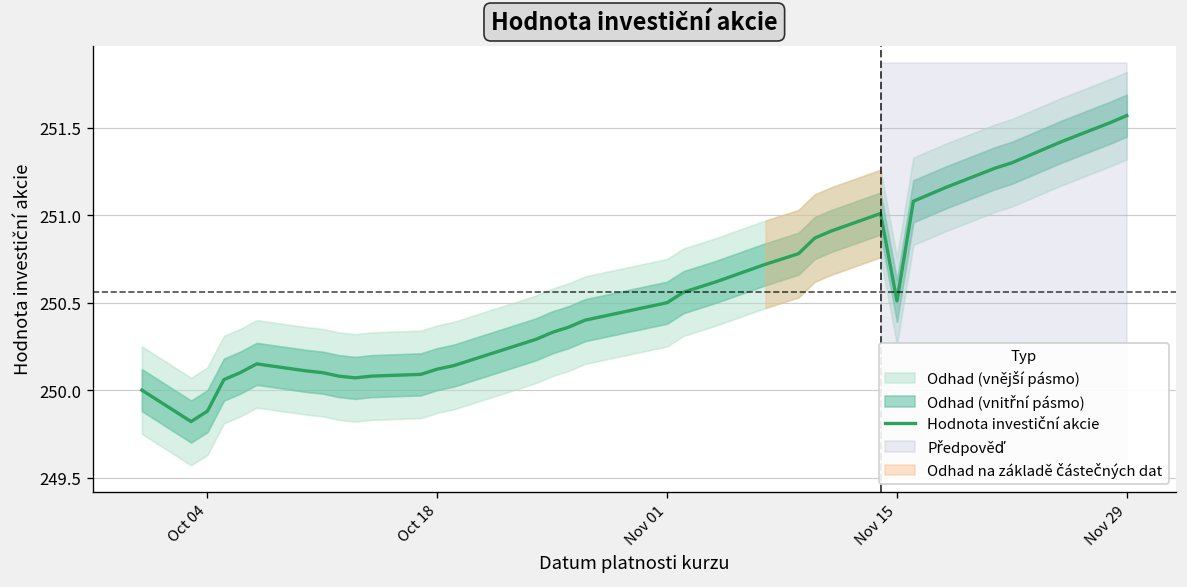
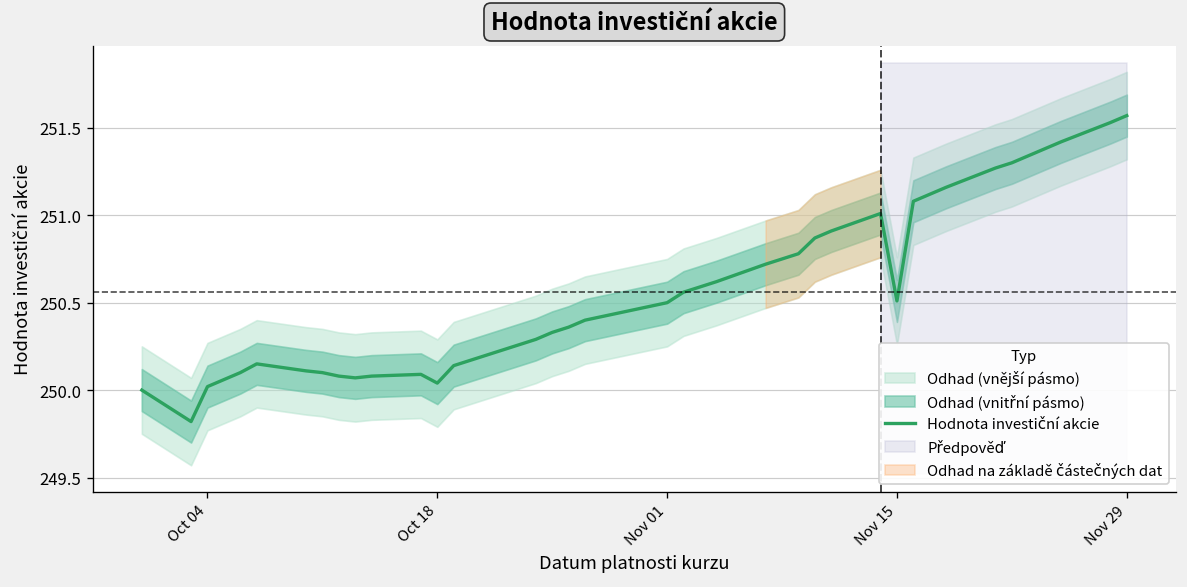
  {
    "Hodnota investiční akcie": {
-     "Oct 04": 249.88,
-     "Oct 18": 250.12,
+     "Oct 04": 250.02,
+     "Oct 18": 250.04,
      "Nov 01": 250.50,
      "Nov 15": 250.51,
      "Nov 29": 251.57
    }
  }
